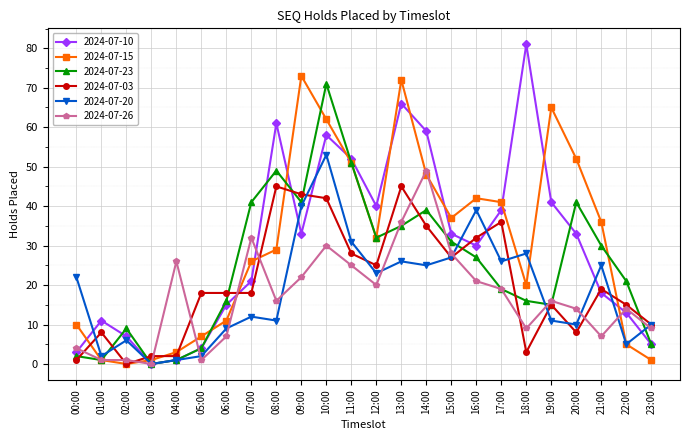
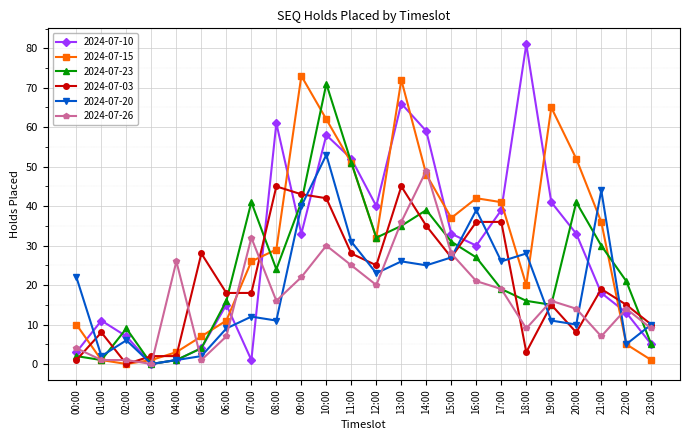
  {
    "2024-07-10": {
      "00:00": 3,
      "01:00": 11,
      "02:00": 7,
      "06:00": 15,
-     "07:00": 21,
+     "07:00": 1,
      "08:00": 61,
      "09:00": 33,
      "10:00": 58,
      "11:00": 52,
      "12:00": 40,
      "13:00": 66,
      "14:00": 59,
      "15:00": 33,
      "16:00": 30,
      "17:00": 39,
      "18:00": 81,
      "19:00": 41,
      "20:00": 33,
      "21:00": 18,
      "22:00": 13
    },
    "2024-07-15": {
      "00:00": 10,
      "03:00": 1,
      "04:00": 3,
      "05:00": 7,
      "06:00": 11,
      "07:00": 26,
      "08:00": 29,
      "09:00": 73,
      "10:00": 62,
      "13:00": 72,
      "14:00": 48,
      "15:00": 37,
      "16:00": 42,
      "17:00": 41,
      "18:00": 20,
      "19:00": 65,
      "20:00": 52,
      "21:00": 36,
      "23:00": 1
    },
    "2024-07-23": {
      "00:00": 2,
      "02:00": 9,
      "06:00": 16,
      "07:00": 41,
-     "08:00": 49,
+     "08:00": 24,
      "09:00": 41,
      "10:00": 71,
      "13:00": 35,
      "14:00": 39,
      "15:00": 31,
      "16:00": 27,
      "18:00": 16,
      "20:00": 41,
      "21:00": 30,
      "22:00": 21
    },
    "2024-07-03": {
      "00:00": 1,
      "01:00": 8,
      "03:00": 2,
      "04:00": 2,
-     "05:00": 18,
+     "05:00": 28,
      "06:00": 18,
      "07:00": 18,
      "08:00": 45,
      "09:00": 43,
      "10:00": 42,
      "11:00": 28,
      "12:00": 25,
      "13:00": 45,
      "14:00": 35,
-     "16:00": 32,
+     "16:00": 36,
      "17:00": 36,
      "18:00": 3,
      "20:00": 8,
      "21:00": 19,
      "22:00": 15
    },
    "2024-07-20": {
      "00:00": 22,
      "01:00": 2,
      "02:00": 6,
      "05:00": 2,
      "06:00": 9,
      "07:00": 12,
      "08:00": 11,
      "09:00": 40,
      "10:00": 53,
      "11:00": 31,
      "12:00": 23,
      "13:00": 26,
      "14:00": 25,
      "16:00": 39,
      "17:00": 26,
      "18:00": 28,
      "19:00": 11,
      "20:00": 10,
-     "21:00": 25
+     "21:00": 44
    },
    "2024-07-26": {
      "00:00": 4,
      "02:00": 1,
      "04:00": 26,
      "05:00": 1,
      "06:00": 7,
      "07:00": 32,
      "08:00": 16,
      "09:00": 22,
      "10:00": 30,
      "11:00": 25,
      "12:00": 20,
      "13:00": 36,
      "14:00": 49,
      "15:00": 28,
      "16:00": 21,
      "18:00": 9,
      "19:00": 16,
      "20:00": 14,
      "21:00": 7,
      "22:00": 14,
      "23:00": 9
    }
  }
